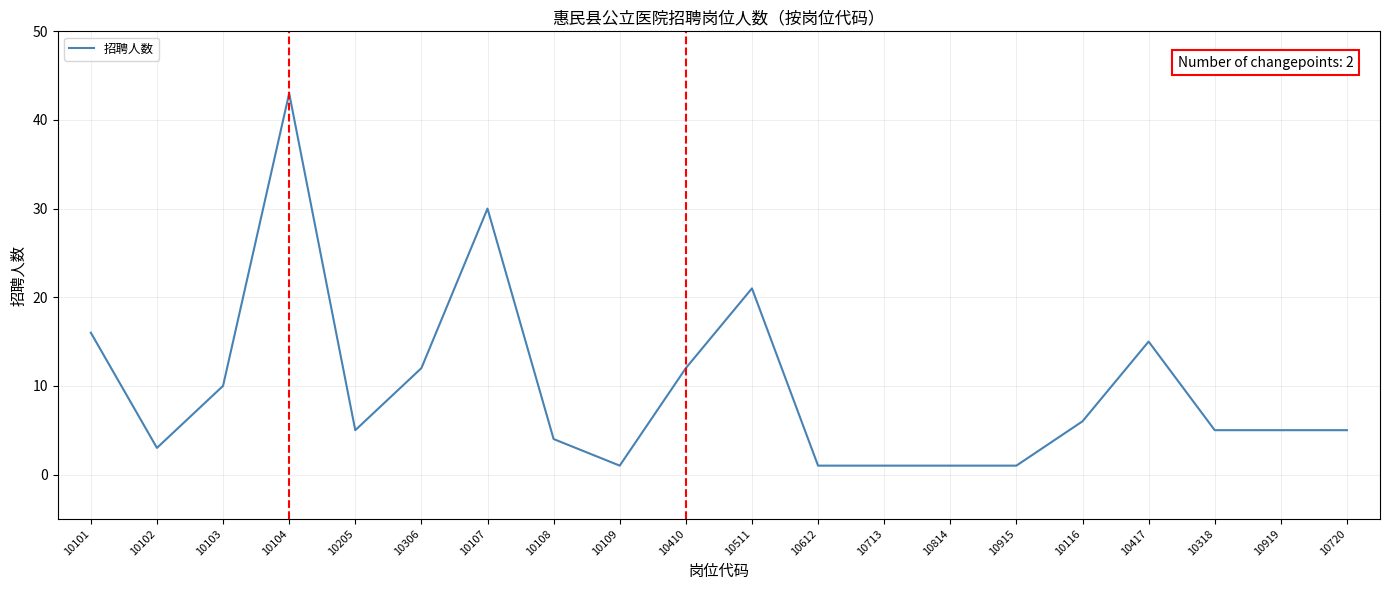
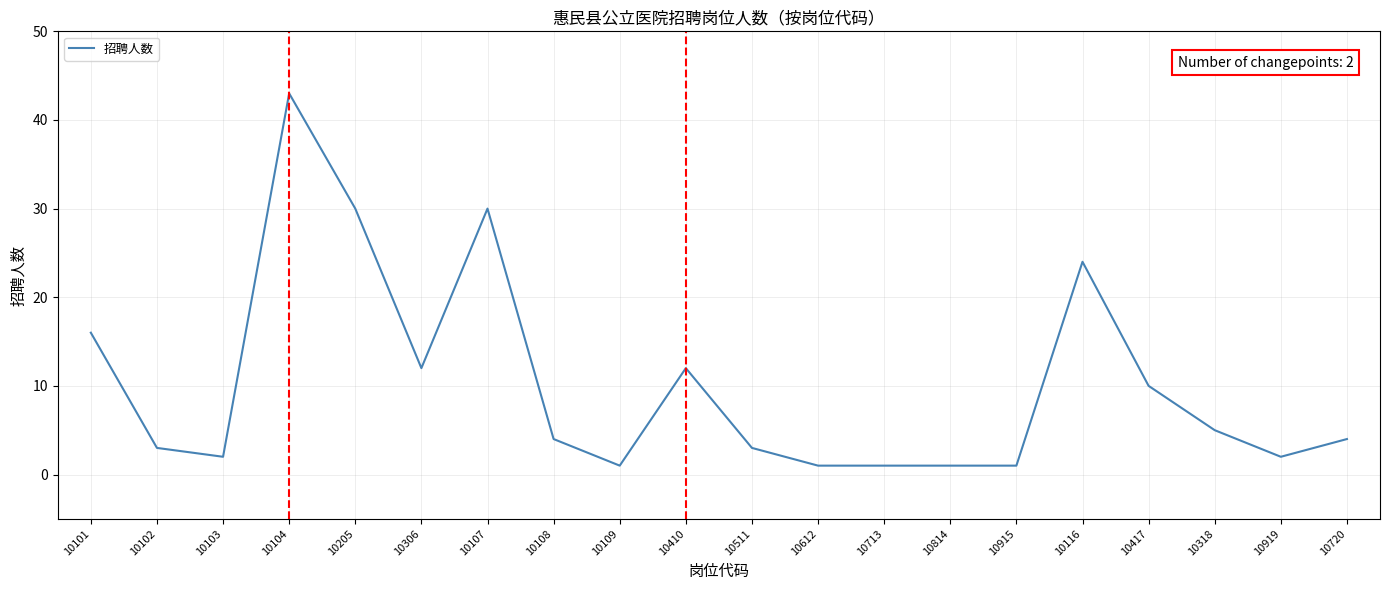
  {
    "10101": 16,
    "10102": 3,
-   "10103": 10,
+   "10103": 2,
    "10104": 43,
-   "10205": 5,
+   "10205": 30,
    "10306": 12,
    "10107": 30,
    "10108": 4,
    "10109": 1,
    "10410": 12,
-   "10511": 21,
+   "10511": 3,
    "10612": 1,
    "10713": 1,
    "10814": 1,
    "10915": 1,
-   "10116": 6,
-   "10417": 15,
+   "10116": 24,
+   "10417": 10,
    "10318": 5,
-   "10919": 5,
-   "10720": 5
+   "10919": 2,
+   "10720": 4
  }
